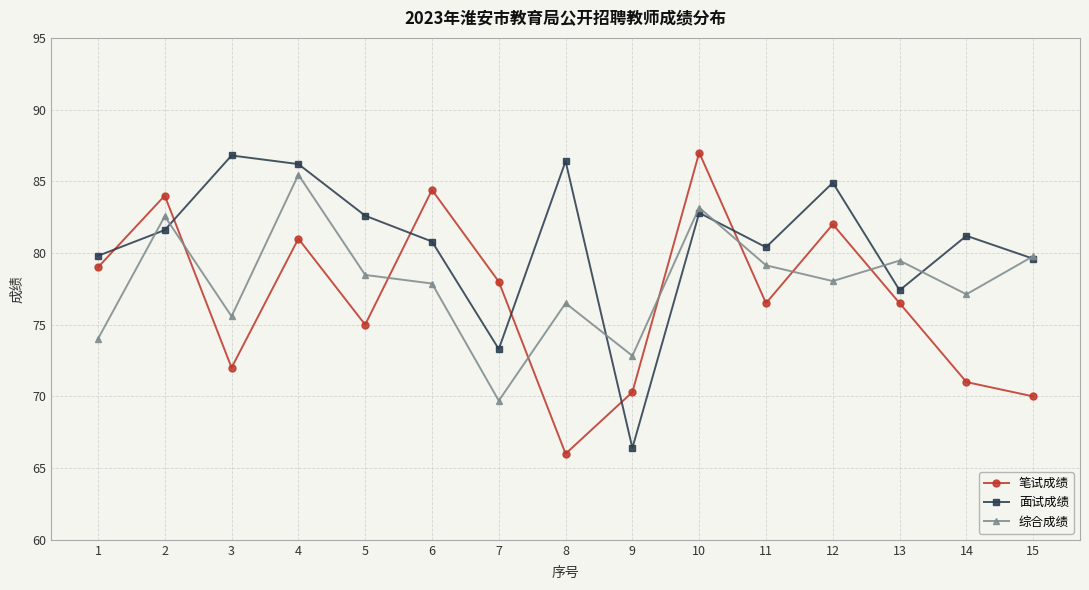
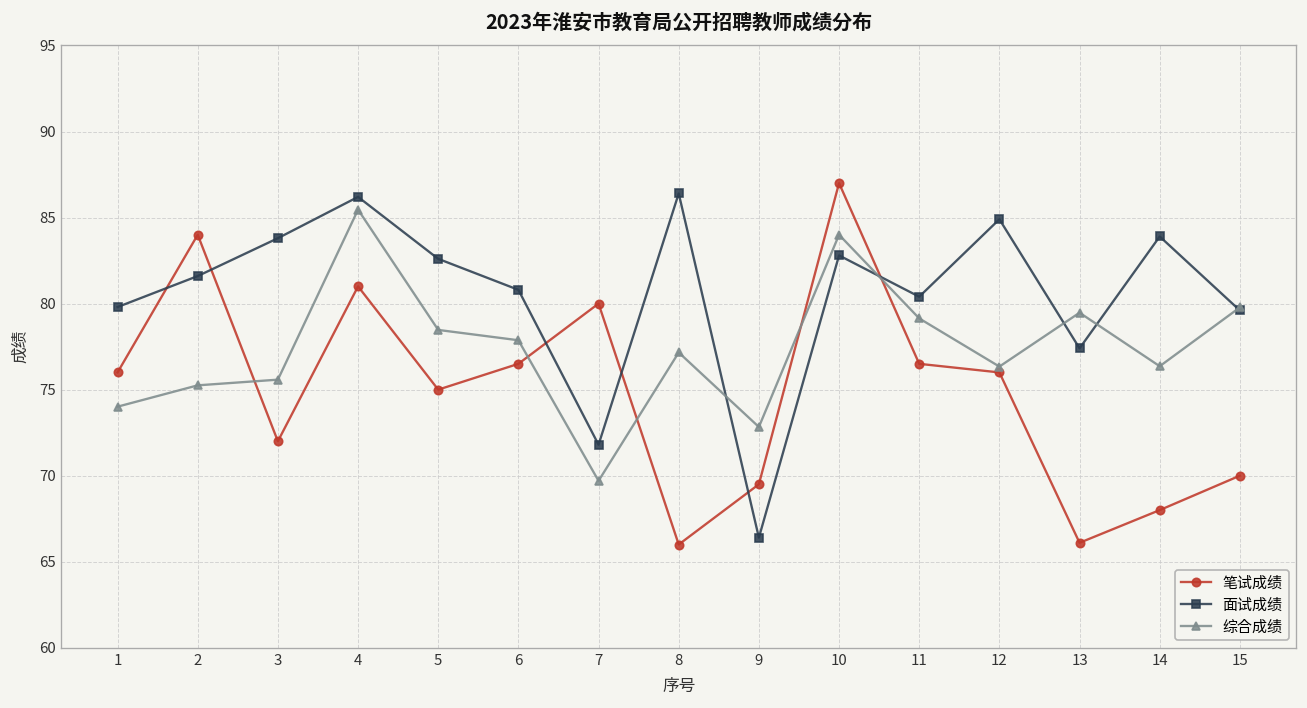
  {
    "笔试成绩": {
-     "1": 79,
+     "1": 76,
      "2": 84.0,
      "3": 72.0,
      "4": 81.0,
      "5": 75.0,
-     "6": 84.4,
-     "7": 78,
+     "6": 76.5,
+     "7": 80,
      "8": 66.0,
-     "9": 70.3,
+     "9": 69.5,
      "10": 87.0,
      "11": 76.5,
-     "12": 82,
-     "13": 76.5,
-     "14": 71,
+     "12": 76,
+     "13": 66.1,
+     "14": 68,
      "15": 70.0
    },
    "面试成绩": {
      "1": 79.8,
      "2": 81.6,
-     "3": 86.8,
+     "3": 83.8,
      "4": 86.2,
      "5": 82.6,
      "6": 80.8,
-     "7": 73.3,
+     "7": 71.8,
      "8": 86.4,
      "9": 66.4,
      "10": 82.8,
      "11": 80.4,
      "12": 84.9,
      "13": 77.4,
-     "14": 81.2
+     "14": 83.9
    },
    "综合成绩": {
      "1": 74.0,
-     "2": 82.6,
+     "2": 75.3,
      "3": 75.6,
      "4": 85.5,
      "5": 78.5,
      "6": 77.9,
      "7": 69.7,
-     "8": 76.5,
+     "8": 77.2,
      "9": 72.8,
-     "10": 83.2,
+     "10": 84.0,
      "11": 79.1,
-     "12": 78.0,
+     "12": 76.3,
      "13": 79.5,
-     "14": 77.1
+     "14": 76.4
    }
  }
